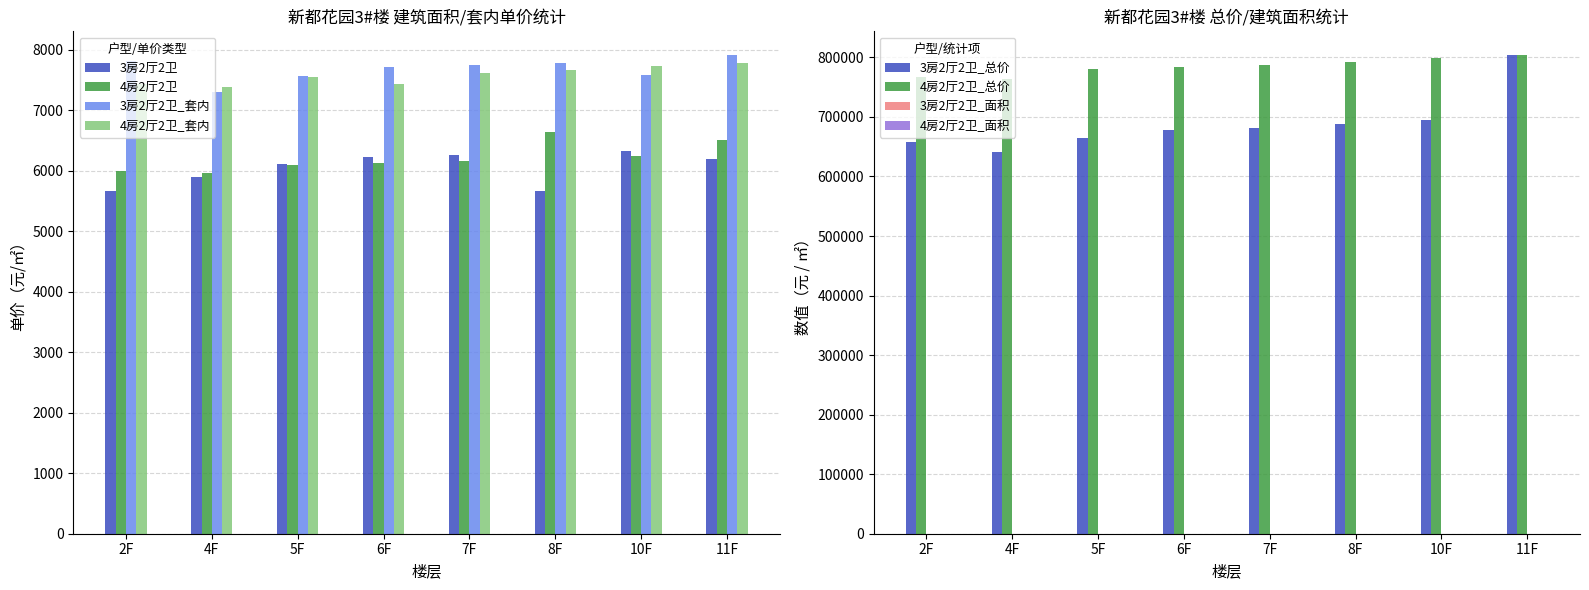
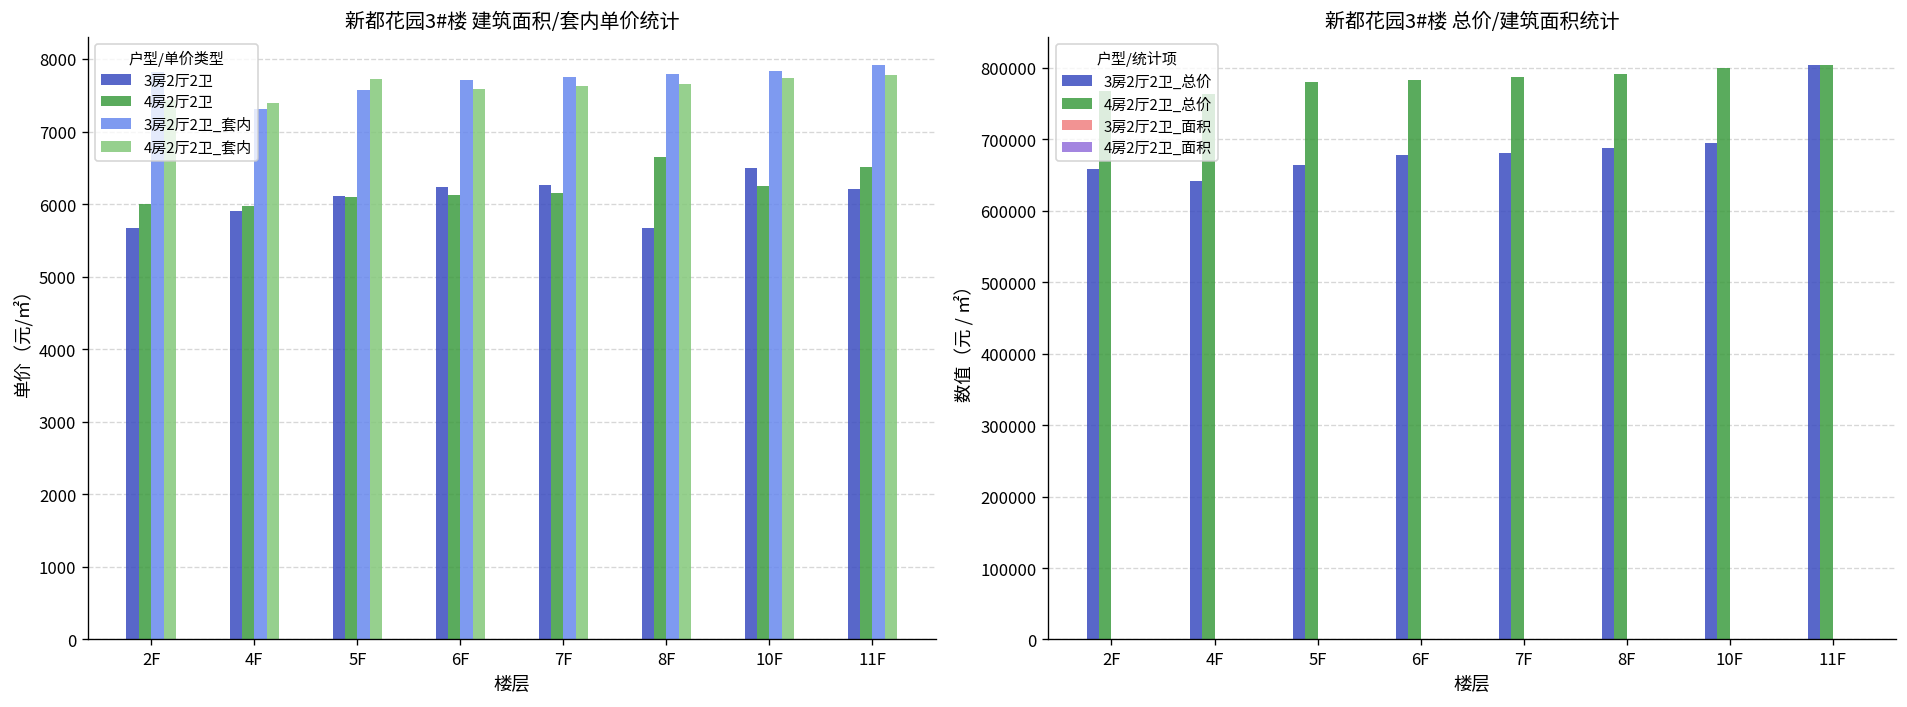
  {
    "新都花园3#楼 建筑面积/套内单价统计": {
      "3房2厅2卫": {
        "2F": 5700,
        "4F": 5900,
        "5F": 6100,
        "6F": 6200,
        "7F": 6300,
        "8F": 5700,
-       "10F": 6300,
+       "10F": 6500,
        "11F": 6200
      },
      "4房2厅2卫": {
        "2F": 6000,
        "4F": 6000,
        "5F": 6100,
        "6F": 6100,
        "7F": 6200,
        "8F": 6600,
        "10F": 6200,
        "11F": 6500
      },
      "3房2厅2卫_套内": {
        "4F": 7300,
        "5F": 7600,
        "6F": 7700,
        "7F": 7800,
        "8F": 7800,
-       "10F": 7600,
+       "10F": 7800,
        "11F": 7900
      },
      "4房2厅2卫_套内": {
        "4F": 7400,
-       "5F": 7500,
-       "6F": 7400,
+       "5F": 7700,
+       "6F": 7600,
        "7F": 7600,
        "8F": 7700,
        "10F": 7700,
        "11F": 7800
      }
    },
    "新都花园3#楼 总价/建筑面积统计": {
      "3房2厅2卫_总价": {
        "2F": 660000,
        "4F": 640000,
        "5F": 660000,
        "6F": 680000,
        "7F": 680000,
        "8F": 690000,
        "10F": 690000,
        "11F": 800000
      },
      "4房2厅2卫_总价": {
        "5F": 780000,
        "6F": 780000,
        "7F": 790000,
        "8F": 790000,
        "10F": 800000,
        "11F": 800000
      }
    }
  }
